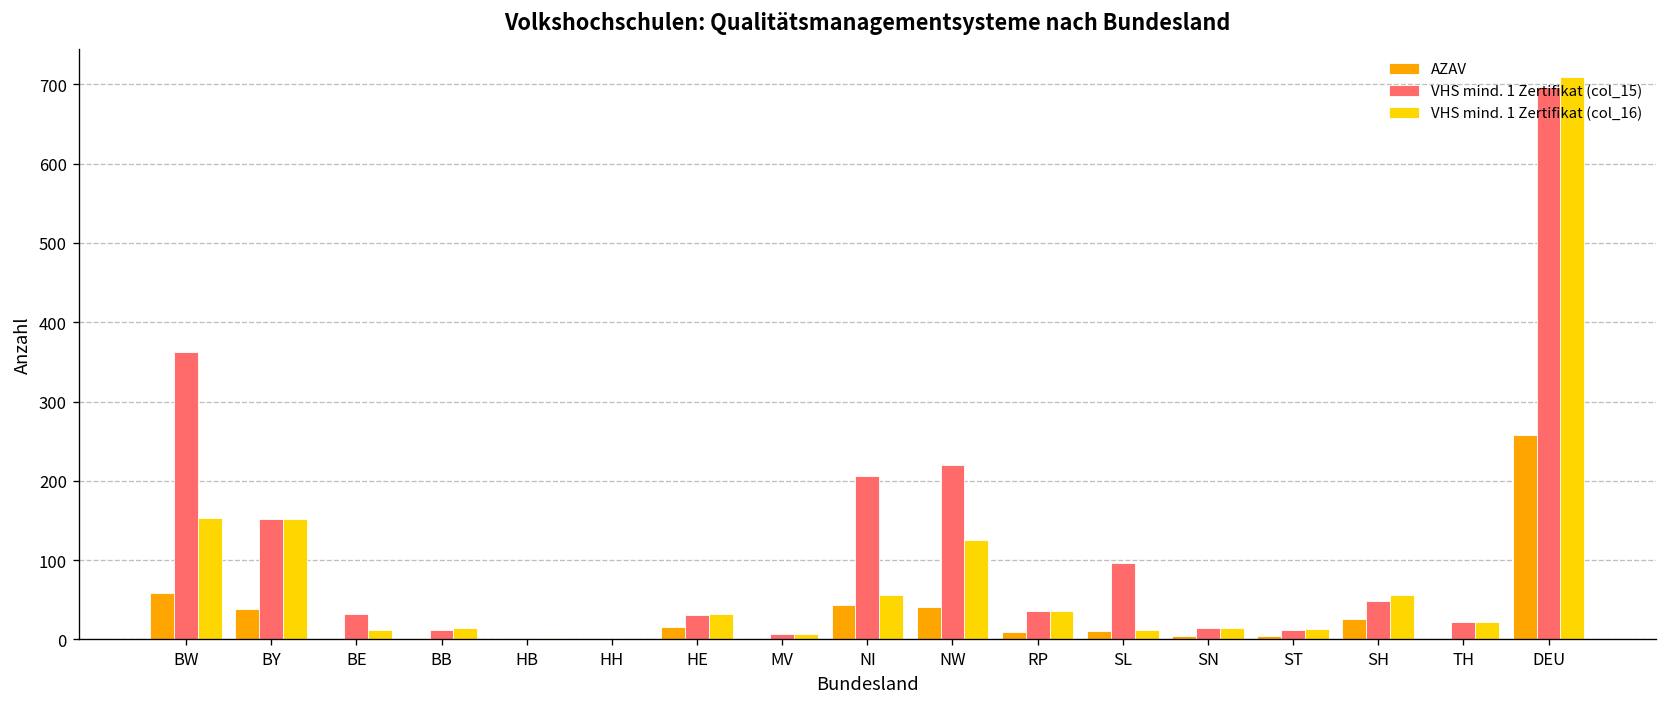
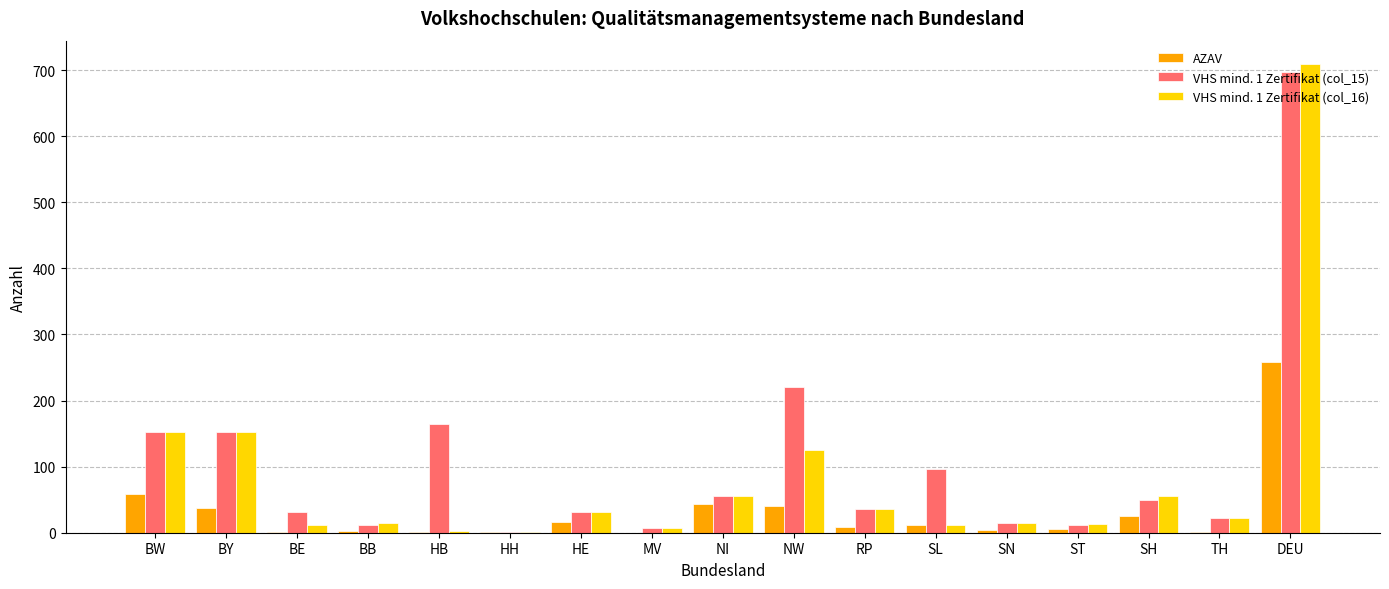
  {
    "VHS mind. 1 Zertifikat (col_15)": {
-     "BW": 360,
+     "BW": 150,
      "BY": 150,
      "BE": 30,
      "BB": 10,
-     "HB": 0,
+     "HB": 170,
      "HE": 30,
      "MV": 10,
-     "NI": 210,
+     "NI": 60,
      "NW": 220,
      "RP": 40,
      "SL": 100,
      "SN": 20,
      "ST": 10,
      "SH": 50,
      "TH": 20,
      "DEU": 700
    }
  }
